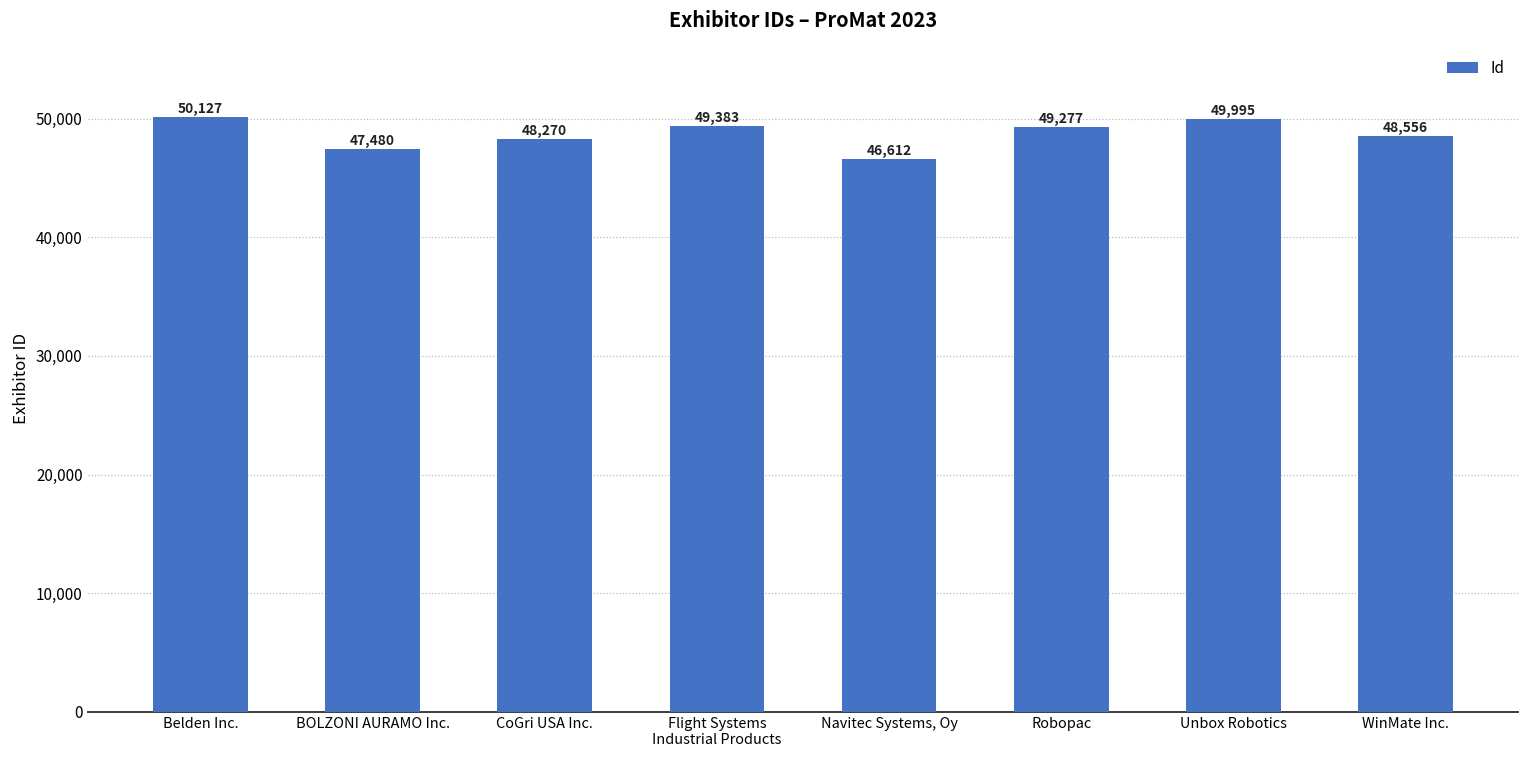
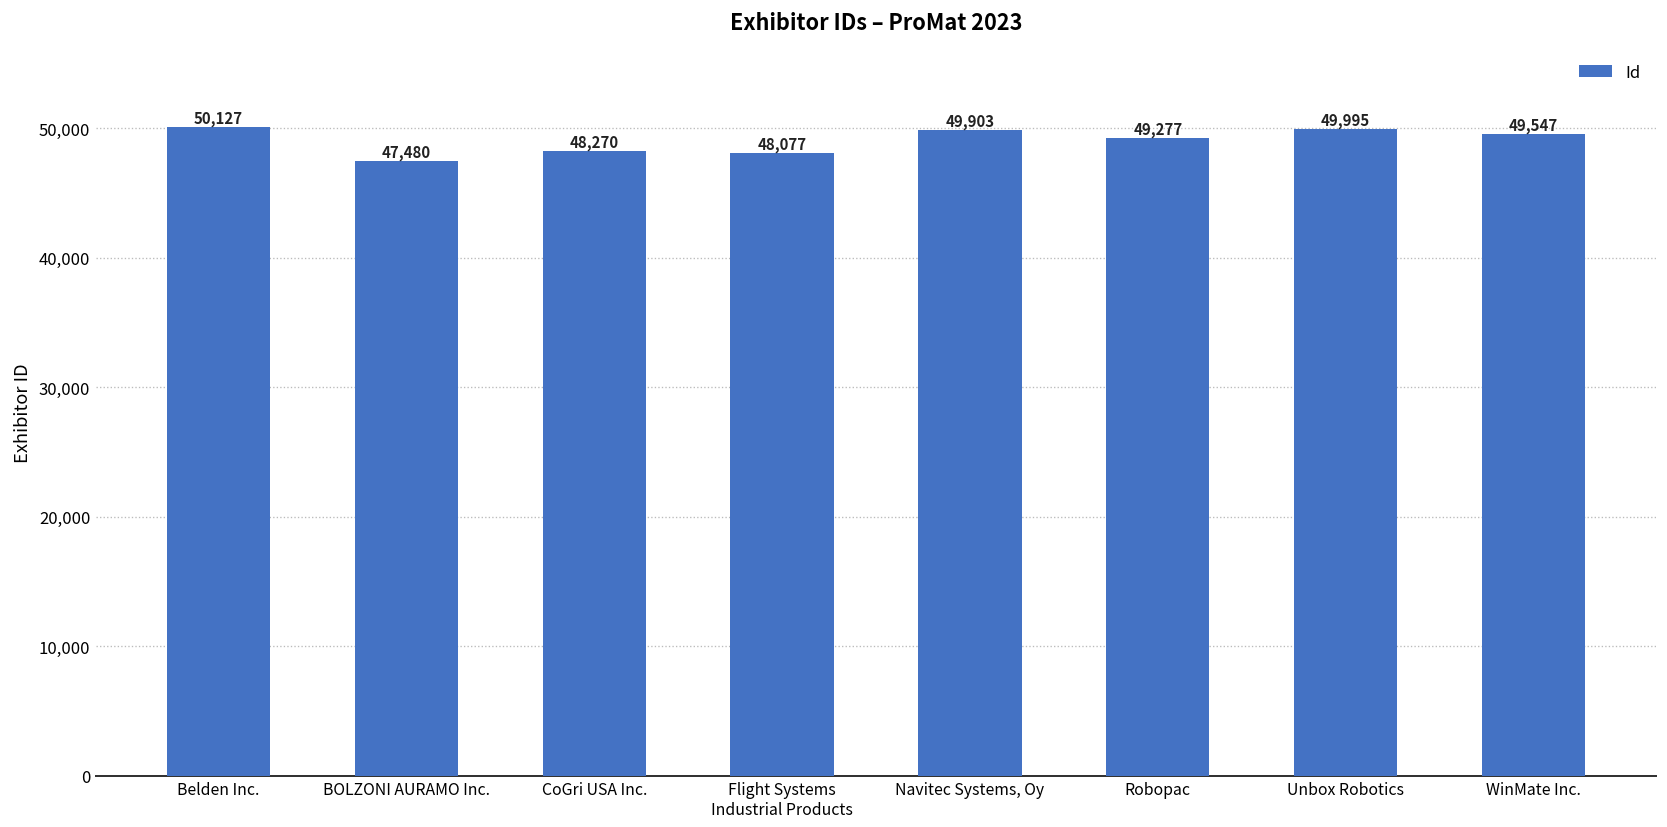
  {
    "Belden Inc.": "50,127",
    "BOLZONI AURAMO Inc.": "47,480",
    "CoGri USA Inc.": "48,270",
-   "Flight Systems Industrial Products": "49,383",
-   "Navitec Systems, Oy": "46,612",
+   "Flight Systems Industrial Products": "48,077",
+   "Navitec Systems, Oy": "49,903",
    "Robopac": "49,277",
    "Unbox Robotics": "49,995",
-   "WinMate Inc.": "48,556"
+   "WinMate Inc.": "49,547"
  }
